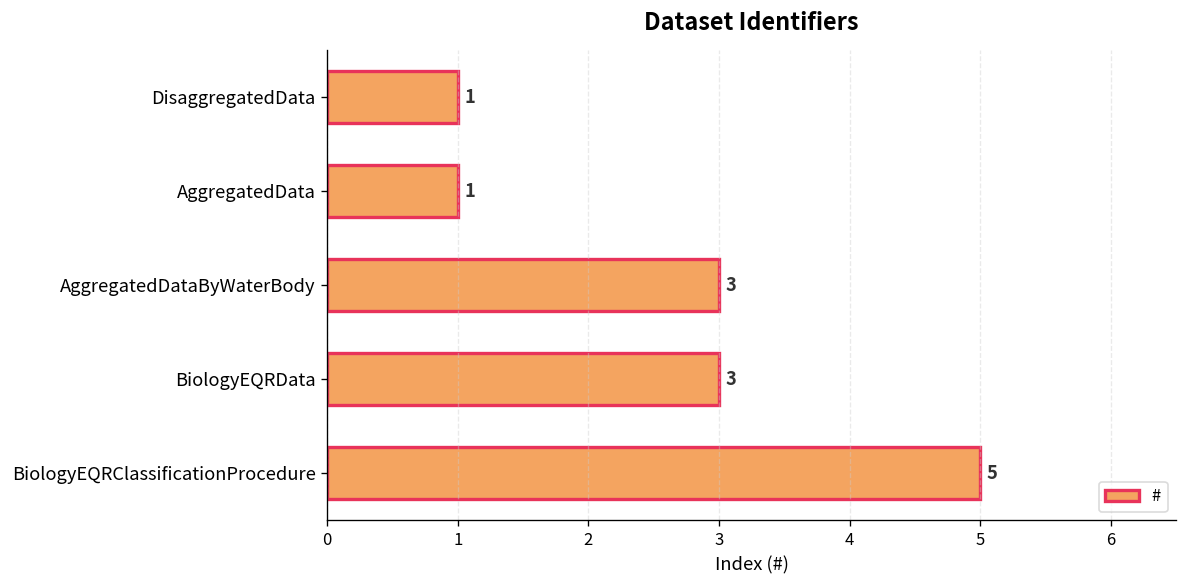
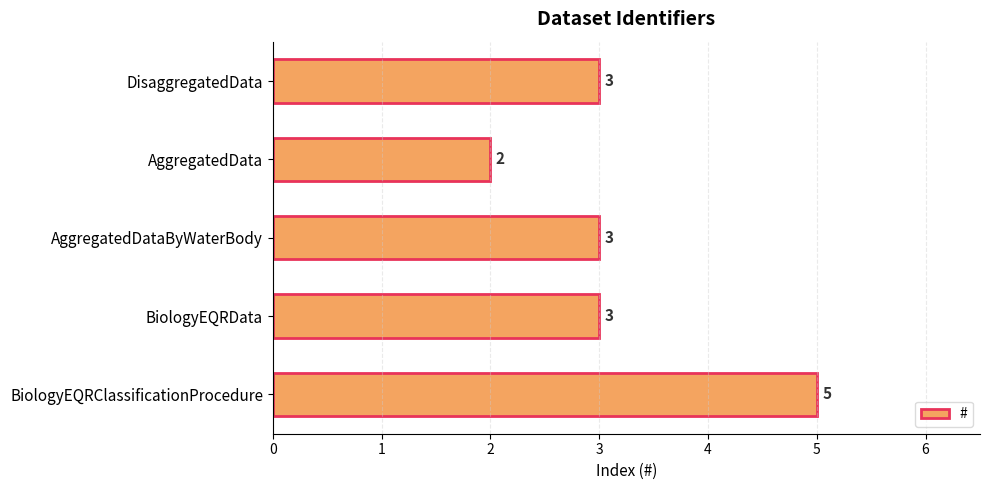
  {
-   "DisaggregatedData": 1,
-   "AggregatedData": 1,
+   "DisaggregatedData": 3,
+   "AggregatedData": 2,
    "AggregatedDataByWaterBody": 3,
    "BiologyEQRData": 3,
    "BiologyEQRClassificationProcedure": 5
  }
